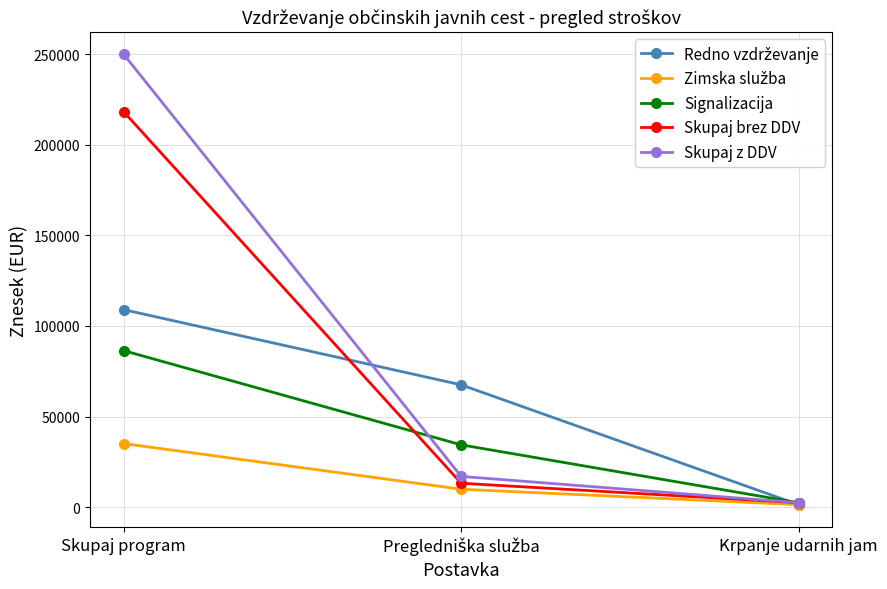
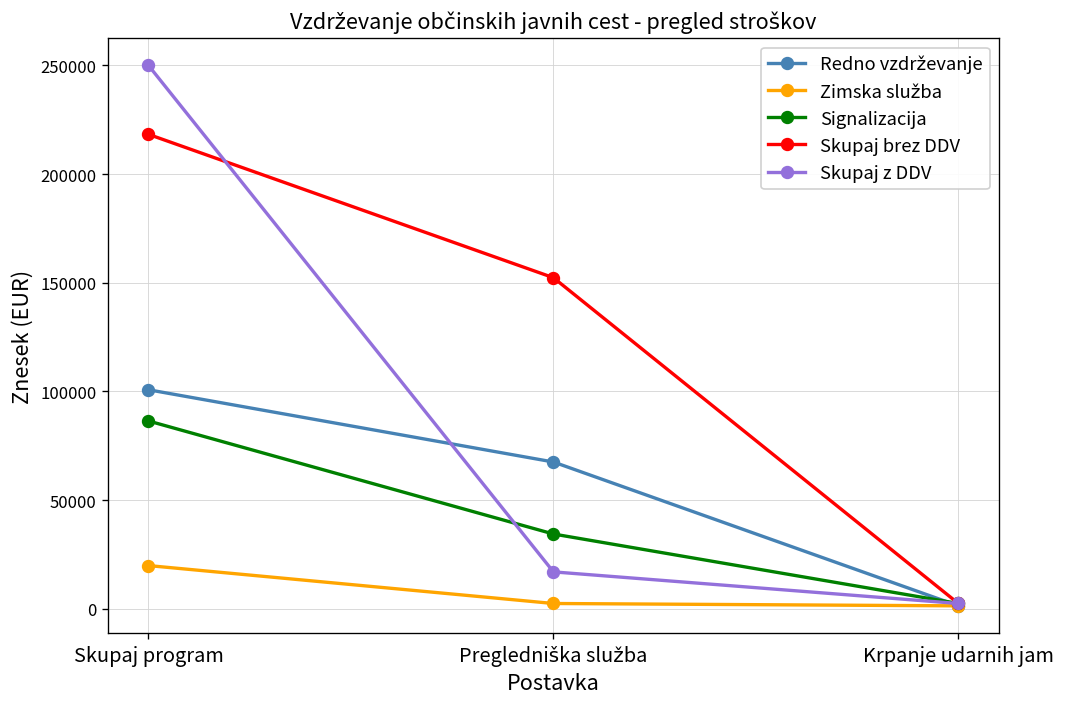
  {
    "Redno vzdrževanje": {
-     "Skupaj program": 109000,
+     "Skupaj program": 101000,
      "Pregledniška služba": 68000
    },
    "Zimska služba": {
-     "Skupaj program": 35000,
-     "Pregledniška služba": 10000
+     "Skupaj program": 20000,
+     "Pregledniška služba": 2000
    },
    "Signalizacija": {
      "Skupaj program": 86000,
      "Pregledniška služba": 34000
    },
    "Skupaj brez DDV": {
      "Skupaj program": 218000,
-     "Pregledniška služba": 13000
+     "Pregledniška služba": 152000
    },
    "Skupaj z DDV": {
      "Skupaj program": 250000,
      "Pregledniška služba": 17000
    }
  }
